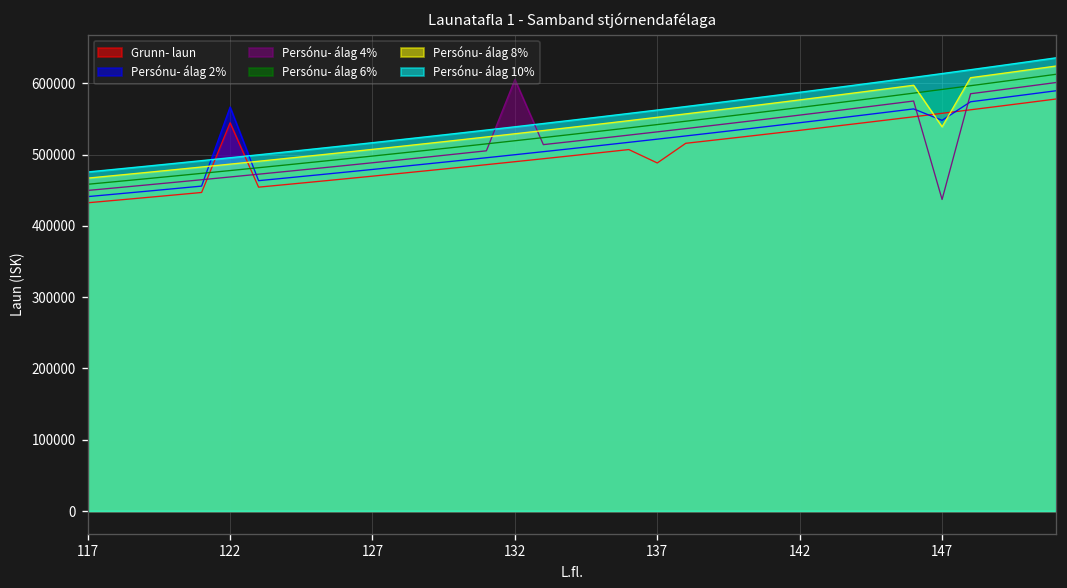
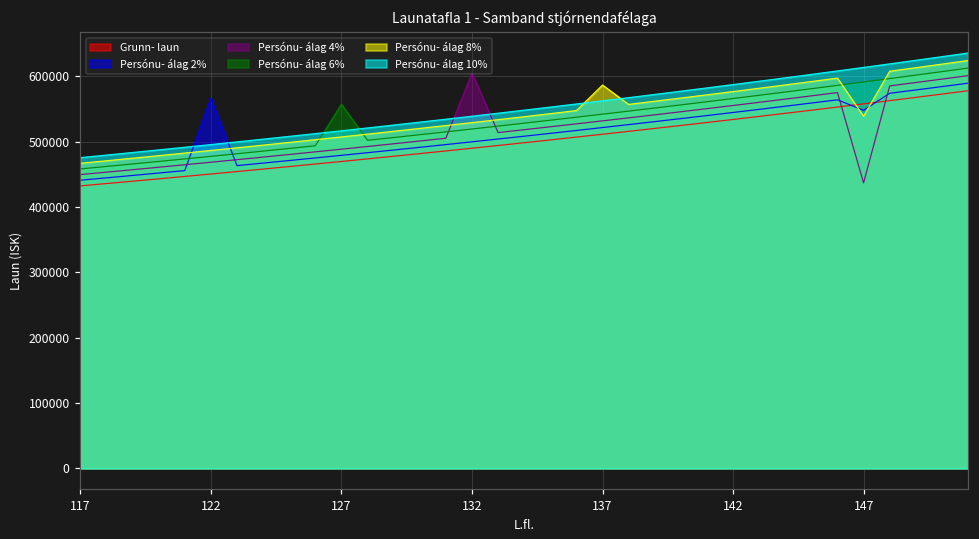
  {
    "Grunn- laun": {
      "117": 430000,
-     "122": 540000,
+     "122": 450000,
      "127": 470000,
      "132": 490000,
-     "137": 490000,
+     "137": 510000,
      "142": 530000,
      "147": 560000
    },
    "Persónu- álag 2%": {
      "117": 440000,
      "122": 570000,
      "127": 480000,
      "132": 500000,
      "137": 520000,
      "142": 540000,
      "147": 550000
    },
    "Persónu- álag 4%": {
      "117": 450000,
      "122": 470000,
      "127": 490000,
      "137": 530000,
      "142": 560000,
      "147": 440000
    },
    "Persónu- álag 6%": {
      "117": 460000,
      "122": 480000,
-     "127": 500000,
+     "127": 560000,
      "132": 520000,
      "137": 540000,
      "142": 570000,
      "147": 590000
    },
    "Persónu- álag 8%": {
      "117": 470000,
      "122": 490000,
      "127": 510000,
      "132": 530000,
-     "137": 550000,
+     "137": 590000,
      "142": 580000,
      "147": 540000
    },
    "Persónu- álag 10%": {
      "117": 480000,
      "122": 500000,
      "127": 520000,
      "132": 540000,
      "137": 560000,
      "142": 590000,
      "147": 610000
    }
  }
